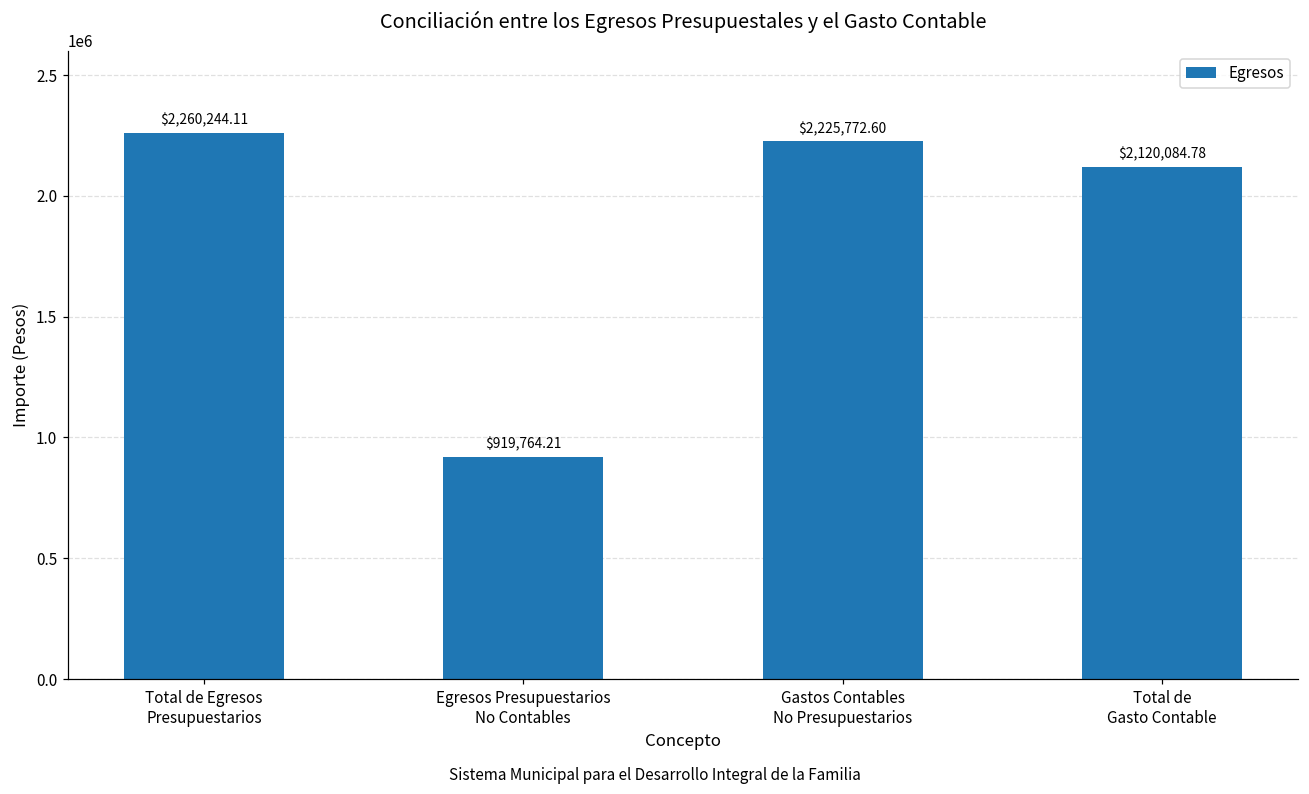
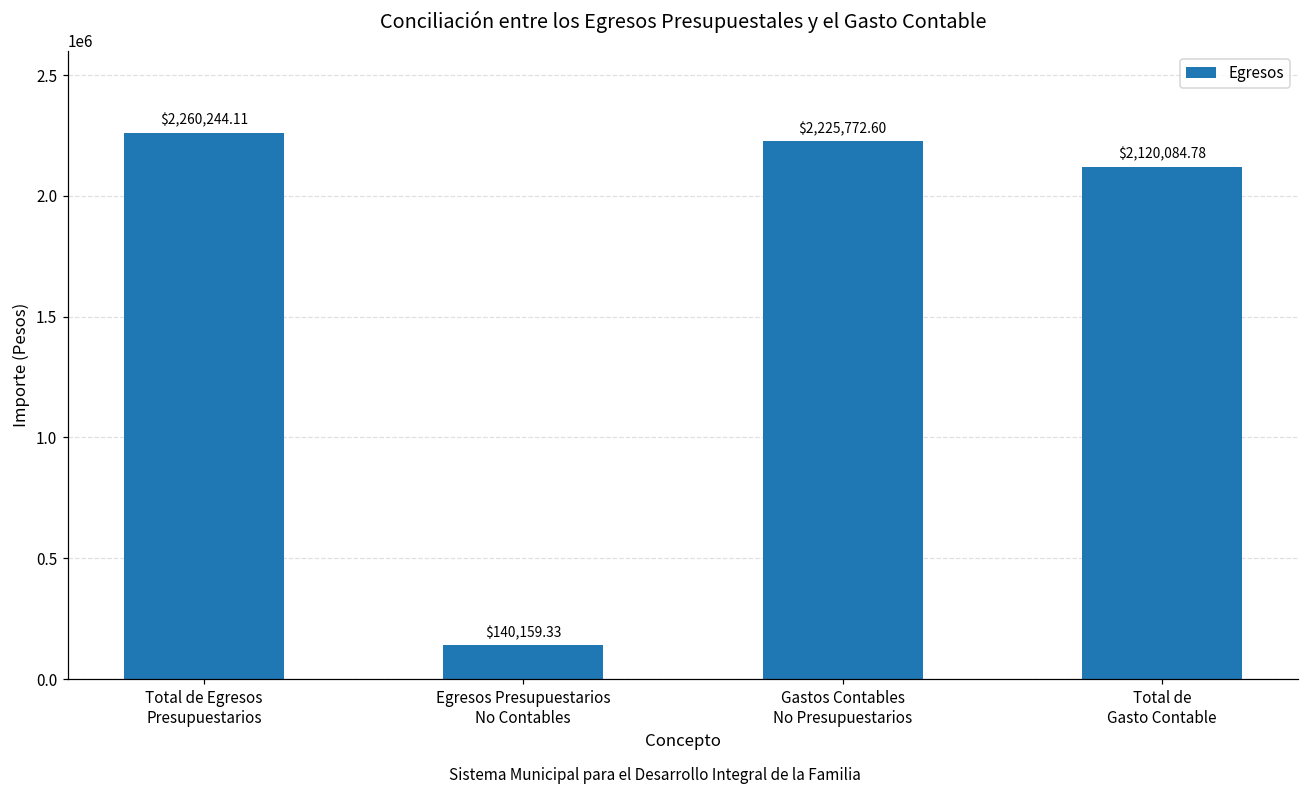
  {
    "Total de Egresos Presupuestarios": "$2,260,244.11",
-   "Egresos Presupuestarios No Contables": "$919,764.21",
+   "Egresos Presupuestarios No Contables": "$140,159.33",
    "Gastos Contables No Presupuestarios": "$2,225,772.60",
    "Total de Gasto Contable": "$2,120,084.78"
  }
